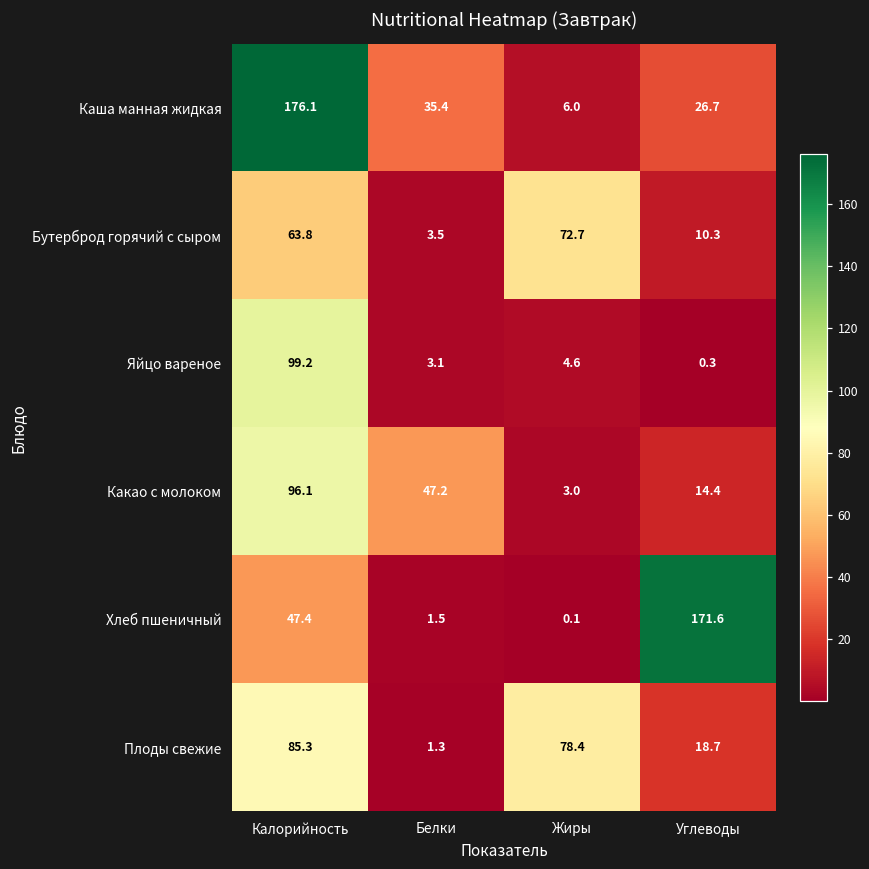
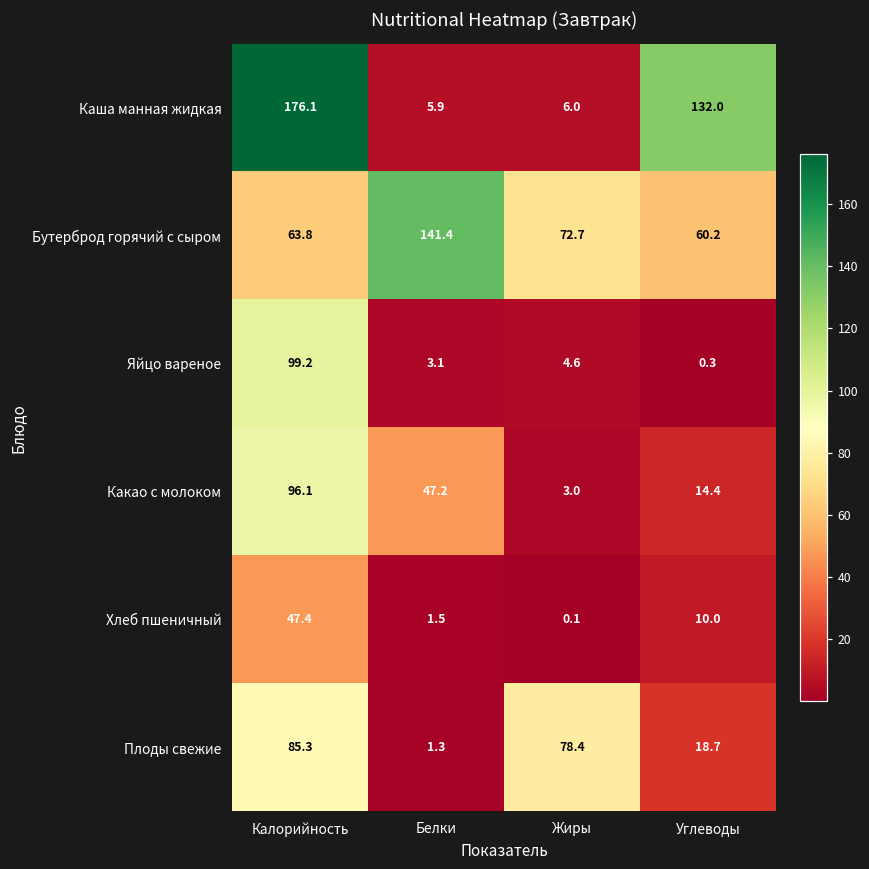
  {
    "Каша манная жидкая": {
      "Калорийность": 176.1,
-     "Белки": 35.4,
+     "Белки": 5.9,
      "Жиры": 6.0,
-     "Углеводы": 26.7
+     "Углеводы": 132.0
    },
    "Бутерброд горячий с сыром": {
      "Калорийность": 63.8,
-     "Белки": 3.5,
+     "Белки": 141.4,
      "Жиры": 72.7,
-     "Углеводы": 10.3
+     "Углеводы": 60.2
    },
    "Яйцо вареное": {
      "Калорийность": 99.2,
      "Белки": 3.1,
      "Жиры": 4.6,
      "Углеводы": 0.3
    },
    "Какао с молоком": {
      "Калорийность": 96.1,
      "Белки": 47.2,
      "Жиры": 3.0,
      "Углеводы": 14.4
    },
    "Хлеб пшеничный": {
      "Калорийность": 47.4,
      "Белки": 1.5,
      "Жиры": 0.1,
-     "Углеводы": 171.6
+     "Углеводы": 10.0
    },
    "Плоды свежие": {
      "Калорийность": 85.3,
      "Белки": 1.3,
      "Жиры": 78.4,
      "Углеводы": 18.7
    }
  }
